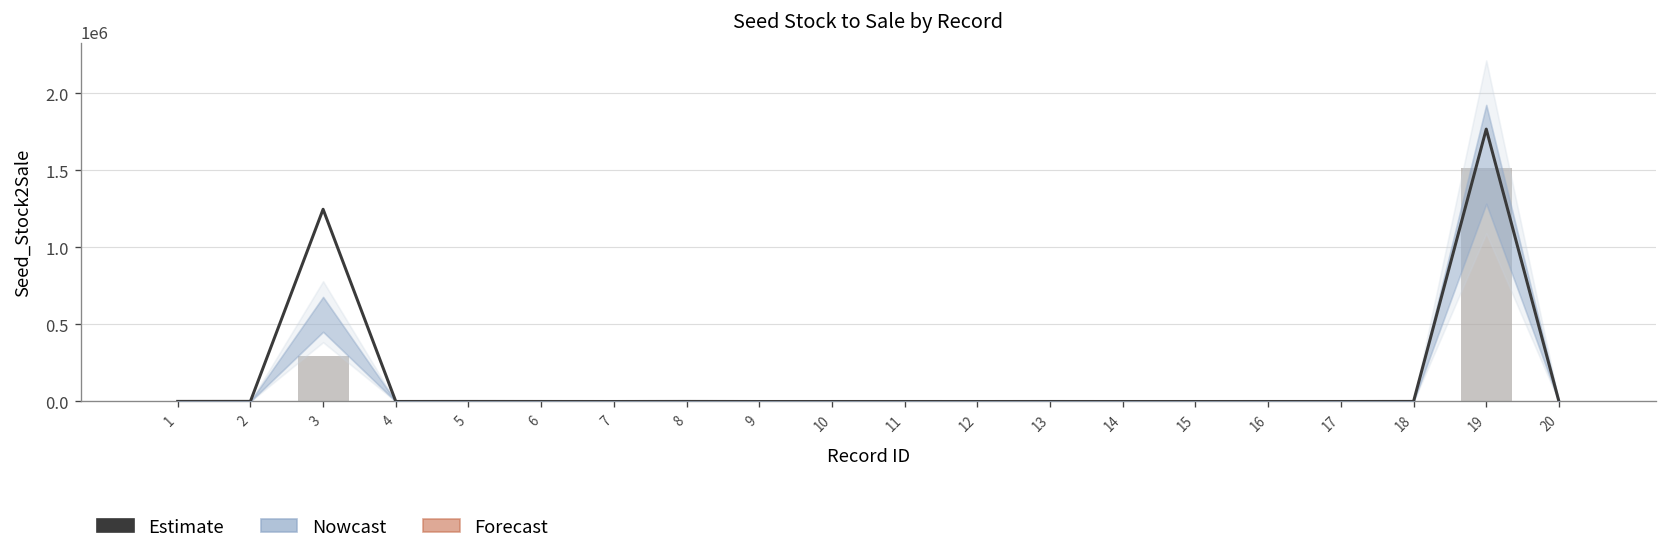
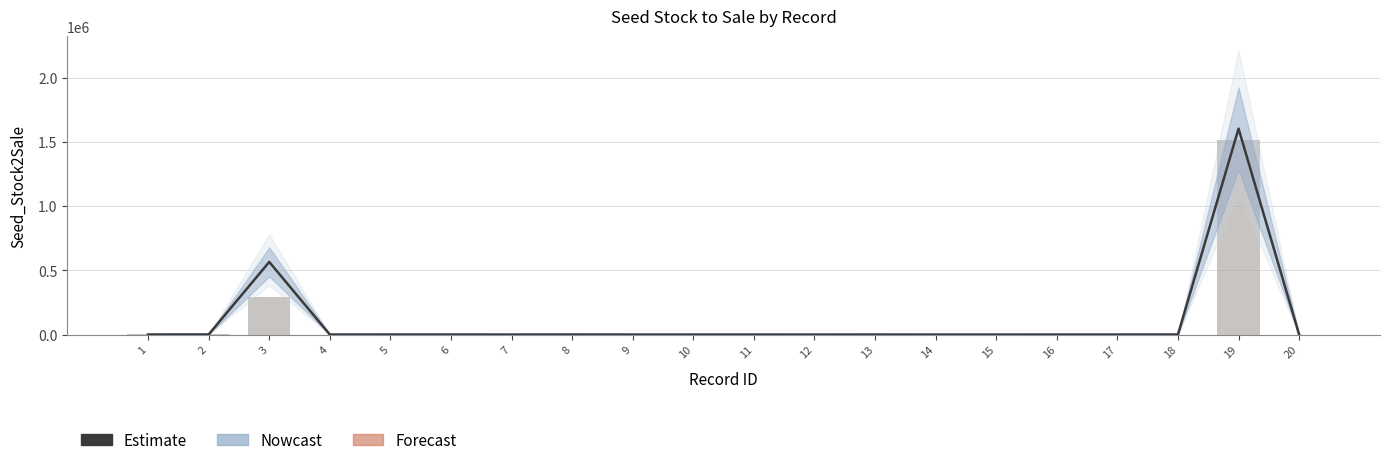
  {
    "Estimate": {
-     "3": 1250000,
-     "19": 1770000
+     "3": 570000,
+     "19": 1600000
    }
  }
